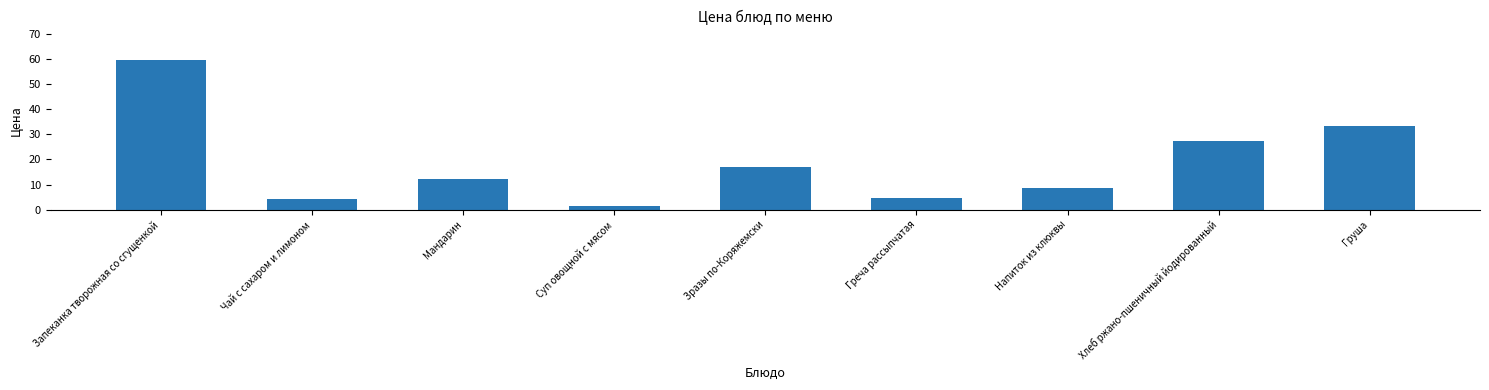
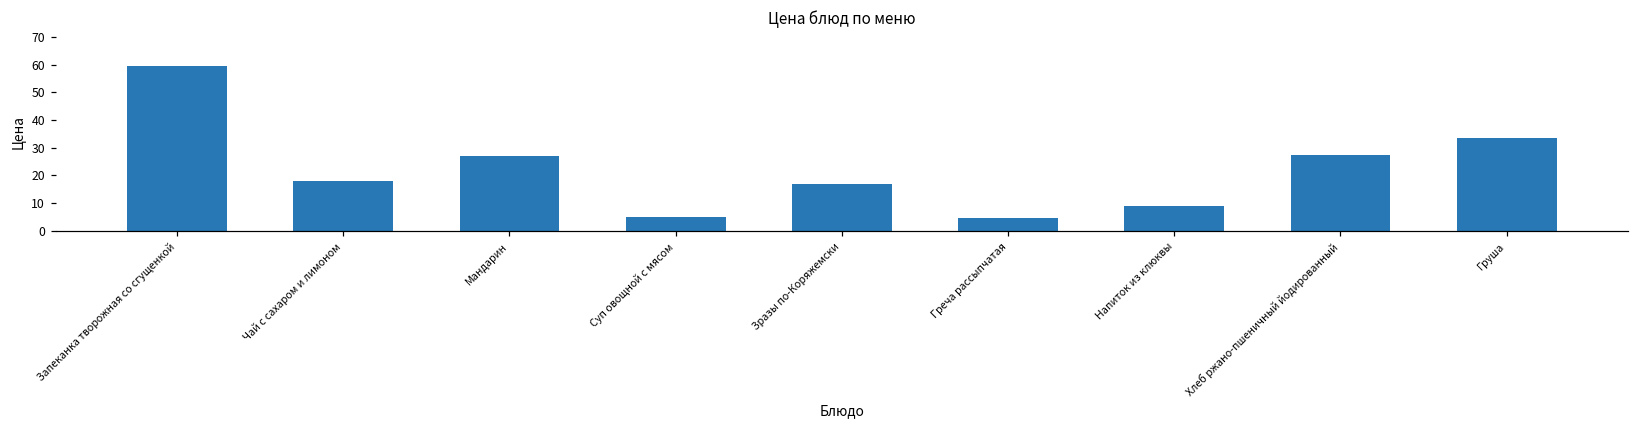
  {
    "Запеканка творожная со сгущенкой": 59,
-   "Чай с сахаром и лимоном": 4,
-   "Мандарин": 12,
-   "Суп овощной с мясом": 2,
+   "Чай с сахаром и лимоном": 18,
+   "Мандарин": 27,
+   "Суп овощной с мясом": 5,
    "Зразы по-Коряжемски": 17,
    "Греча рассыпчатая": 5,
    "Напиток из клюквы": 9,
    "Хлеб ржано-пшеничный йодированный": 27,
    "Груша": 33
  }
